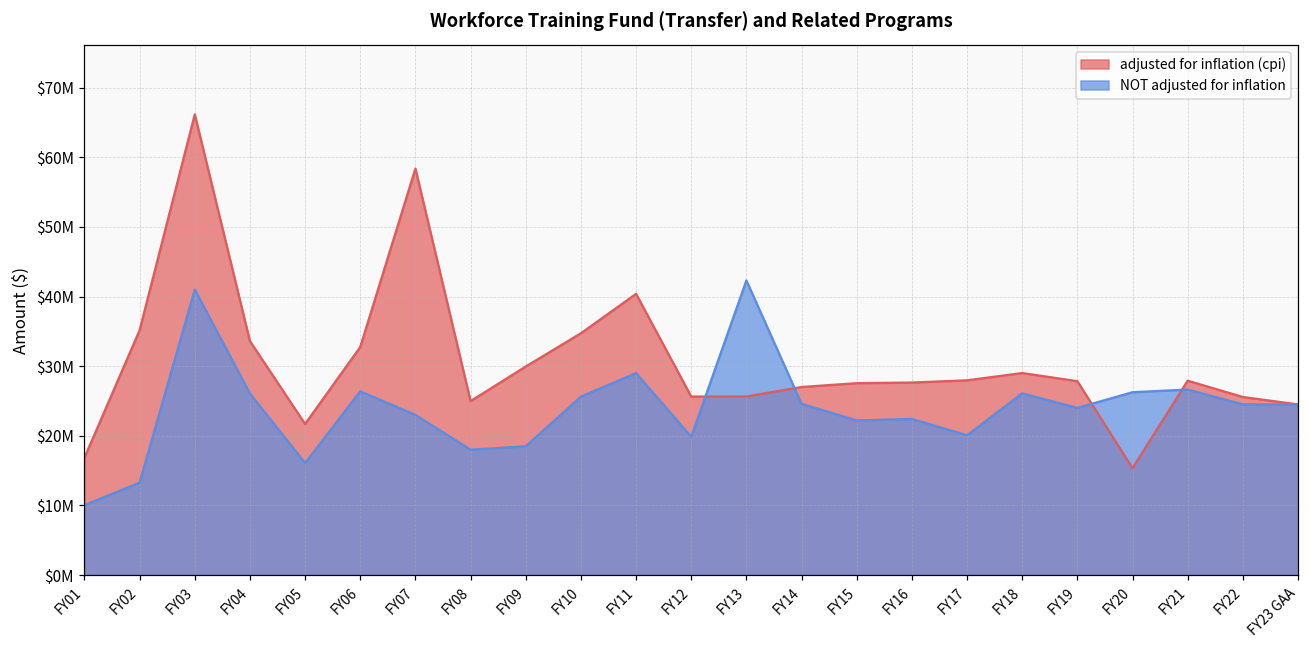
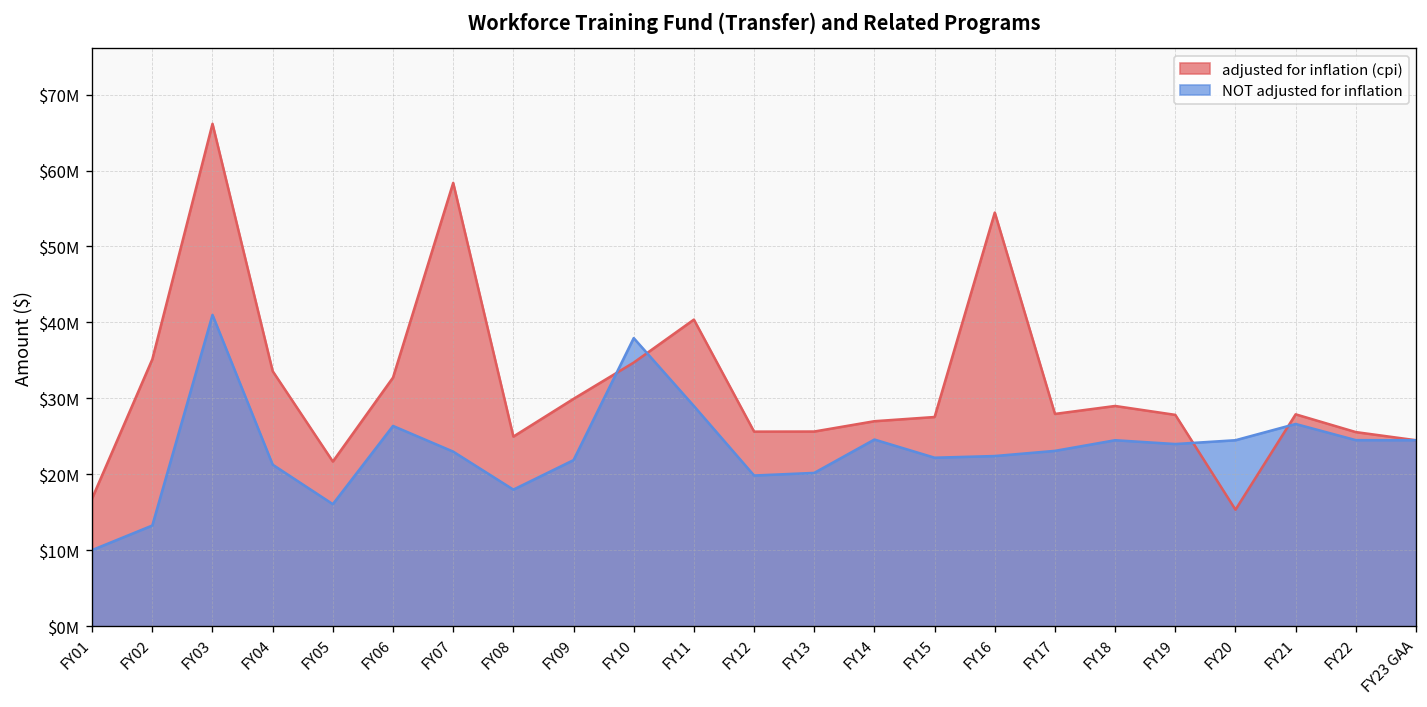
  {
    "adjusted for inflation (cpi)": {
      "FY01": "$17000000",
      "FY02": "$35000000",
      "FY03": "$66000000",
      "FY04": "$34000000",
      "FY05": "$22000000",
      "FY06": "$33000000",
      "FY07": "$58000000",
      "FY08": "$25000000",
      "FY09": "$30000000",
      "FY10": "$35000000",
      "FY11": "$40000000",
      "FY12": "$26000000",
      "FY13": "$26000000",
      "FY14": "$27000000",
      "FY15": "$28000000",
-     "FY16": "$28000000",
+     "FY16": "$54000000",
      "FY17": "$28000000",
      "FY18": "$29000000",
      "FY19": "$28000000",
      "FY20": "$15000000",
      "FY21": "$28000000",
      "FY22": "$26000000"
    },
    "NOT adjusted for inflation": {
      "FY01": "$10000000",
      "FY02": "$13000000",
      "FY03": "$41000000",
-     "FY04": "$26000000",
+     "FY04": "$21000000",
      "FY05": "$16000000",
      "FY06": "$26000000",
      "FY07": "$23000000",
      "FY08": "$18000000",
-     "FY09": "$18000000",
-     "FY10": "$26000000",
+     "FY09": "$22000000",
+     "FY10": "$38000000",
      "FY11": "$29000000",
      "FY12": "$20000000",
-     "FY13": "$42000000",
+     "FY13": "$20000000",
      "FY14": "$25000000",
      "FY15": "$22000000",
      "FY16": "$22000000",
-     "FY17": "$20000000",
-     "FY18": "$26000000",
+     "FY17": "$23000000",
+     "FY18": "$25000000",
      "FY19": "$24000000",
-     "FY20": "$26000000",
+     "FY20": "$25000000",
      "FY21": "$27000000",
      "FY22": "$25000000"
    }
  }
